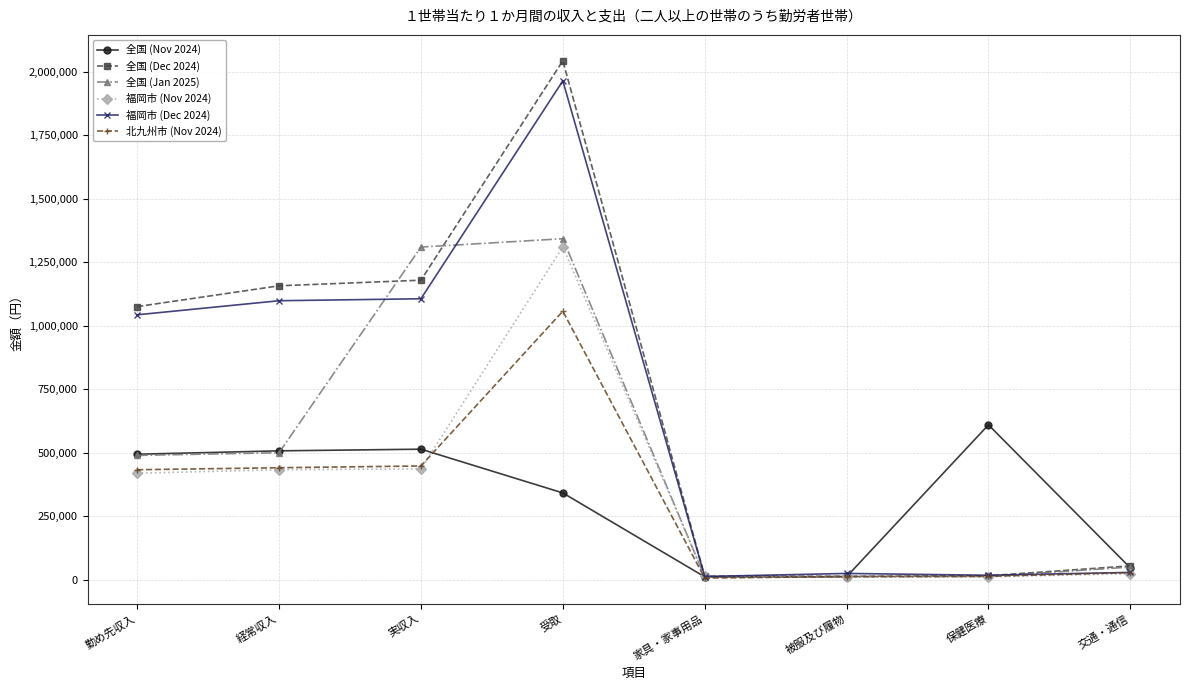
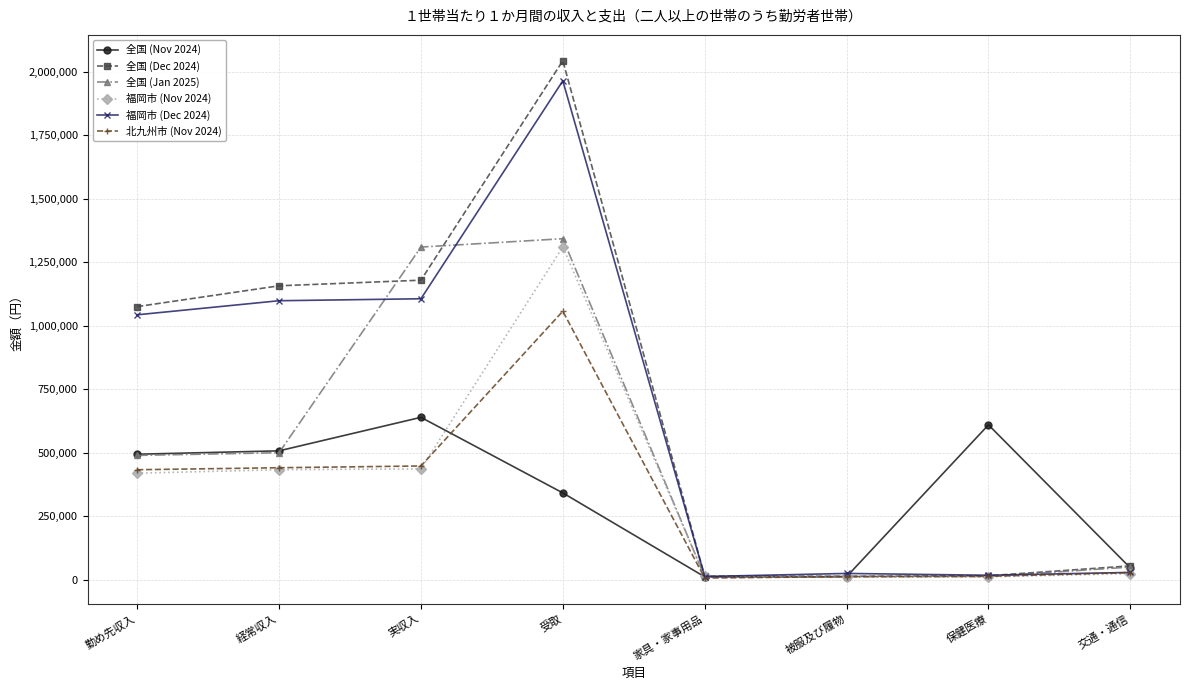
  {
    "全国 (Nov 2024)": {
-     "実収入": "510,000",
+     "実収入": "640,000",
      "受取": "340,000",
      "保健医療": "610,000"
    },
    "全国 (Jan 2025)": {
      "実収入": "1,310,000",
      "受取": "1,340,000"
    },
    "福岡市 (Nov 2024)": {
      "勤め先収入": "420,000",
      "実収入": "440,000",
      "受取": "1,310,000"
    }
  }
